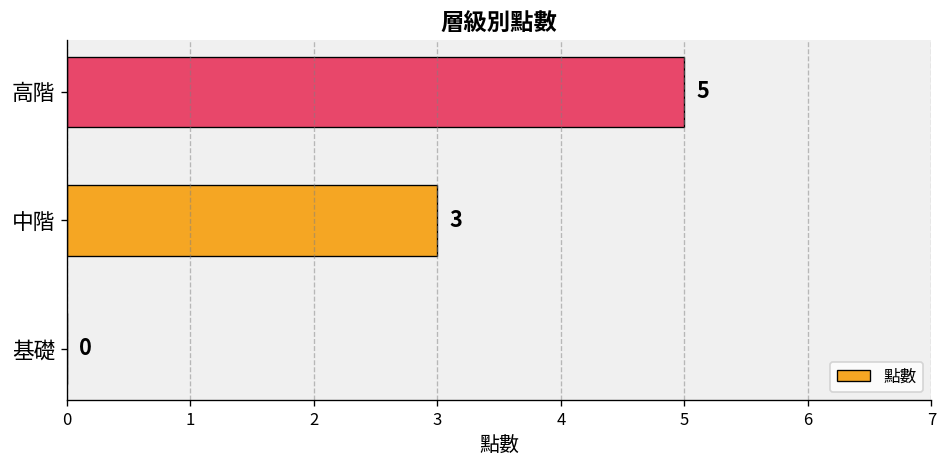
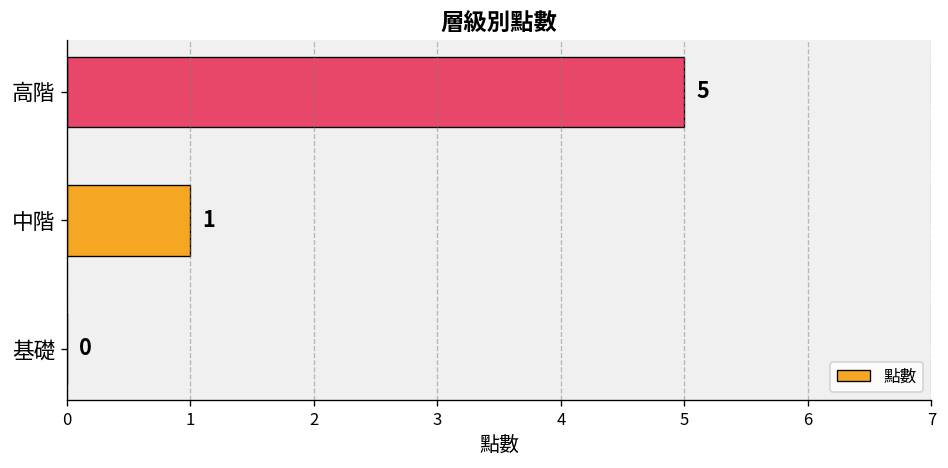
  {
    "高階": 5,
-   "中階": 3,
+   "中階": 1,
    "基礎": 0
  }
